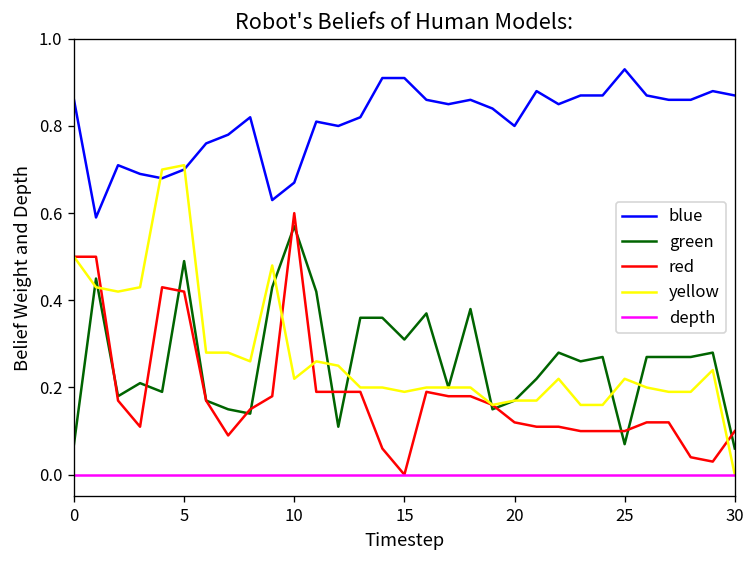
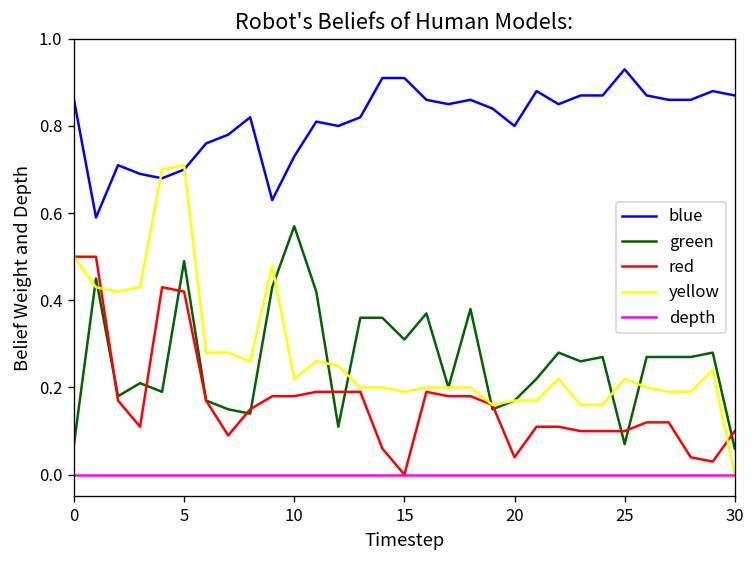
  {
    "blue": {
      "0": 0.86,
      "5": 0.70,
-     "10": 0.67,
+     "10": 0.73,
      "15": 0.91,
      "20": 0.80,
      "25": 0.93,
      "30": 0.87
    },
    "green": {
      "0": 0.07,
      "5": 0.49,
      "10": 0.57,
      "15": 0.31,
      "25": 0.07,
      "30": 0.06
    },
    "red": {
      "5": 0.42,
-     "10": 0.60,
-     "20": 0.12,
+     "10": 0.18,
+     "20": 0.04,
      "25": 0.10,
      "30": 0.10
    },
    "yellow": {
      "5": 0.71,
      "10": 0.22,
      "15": 0.19,
      "25": 0.22
    },
    "depth": {
      "0": 0.00,
      "5": 0.00,
      "10": 0.00,
      "20": 0.00,
      "25": 0.00
    }
  }
